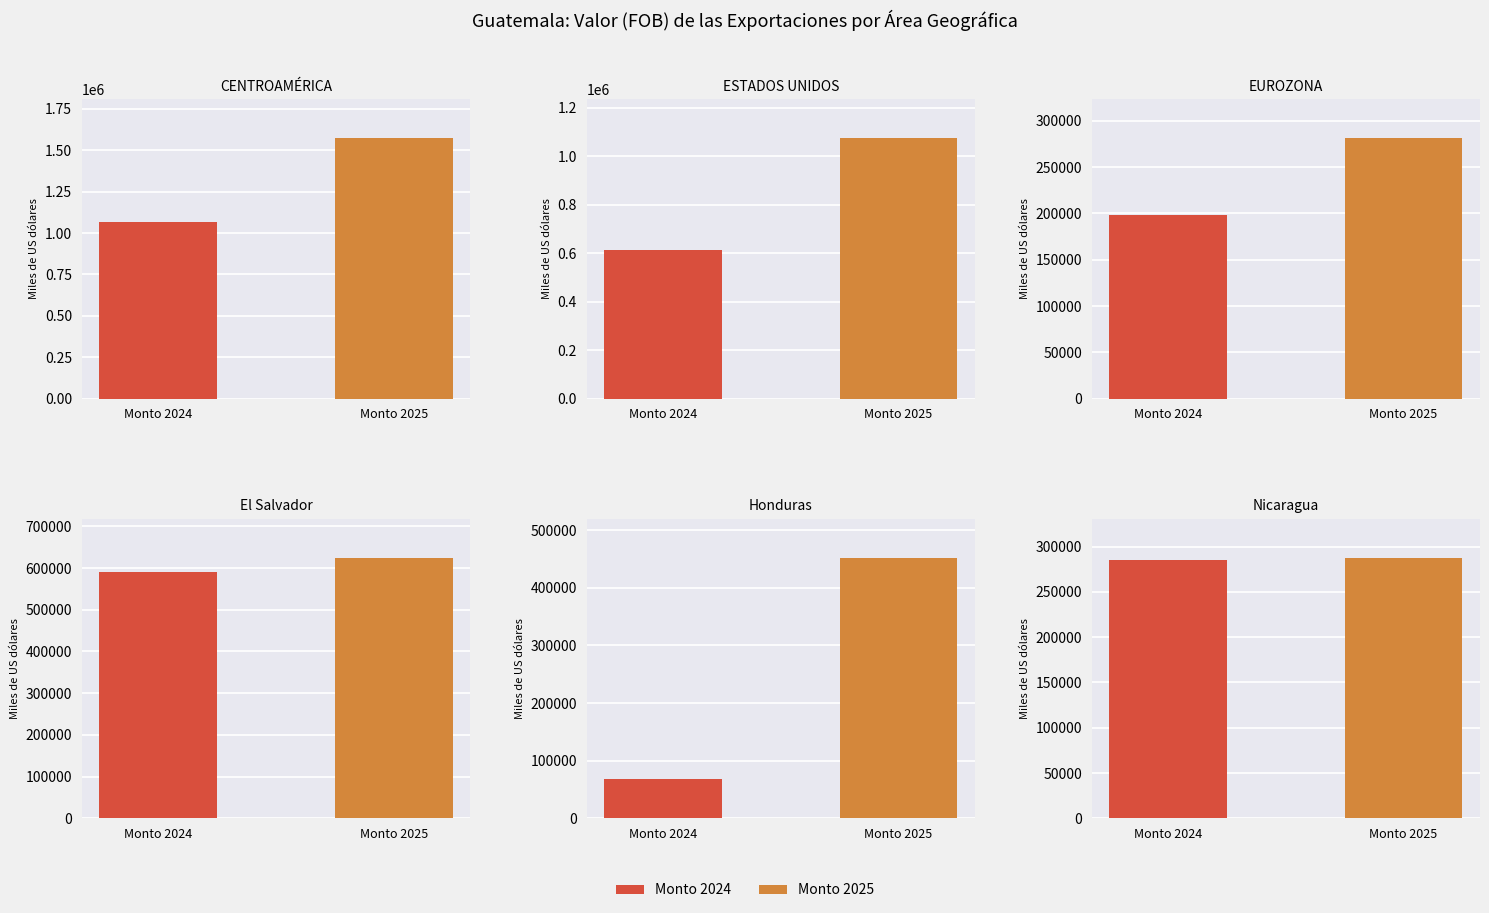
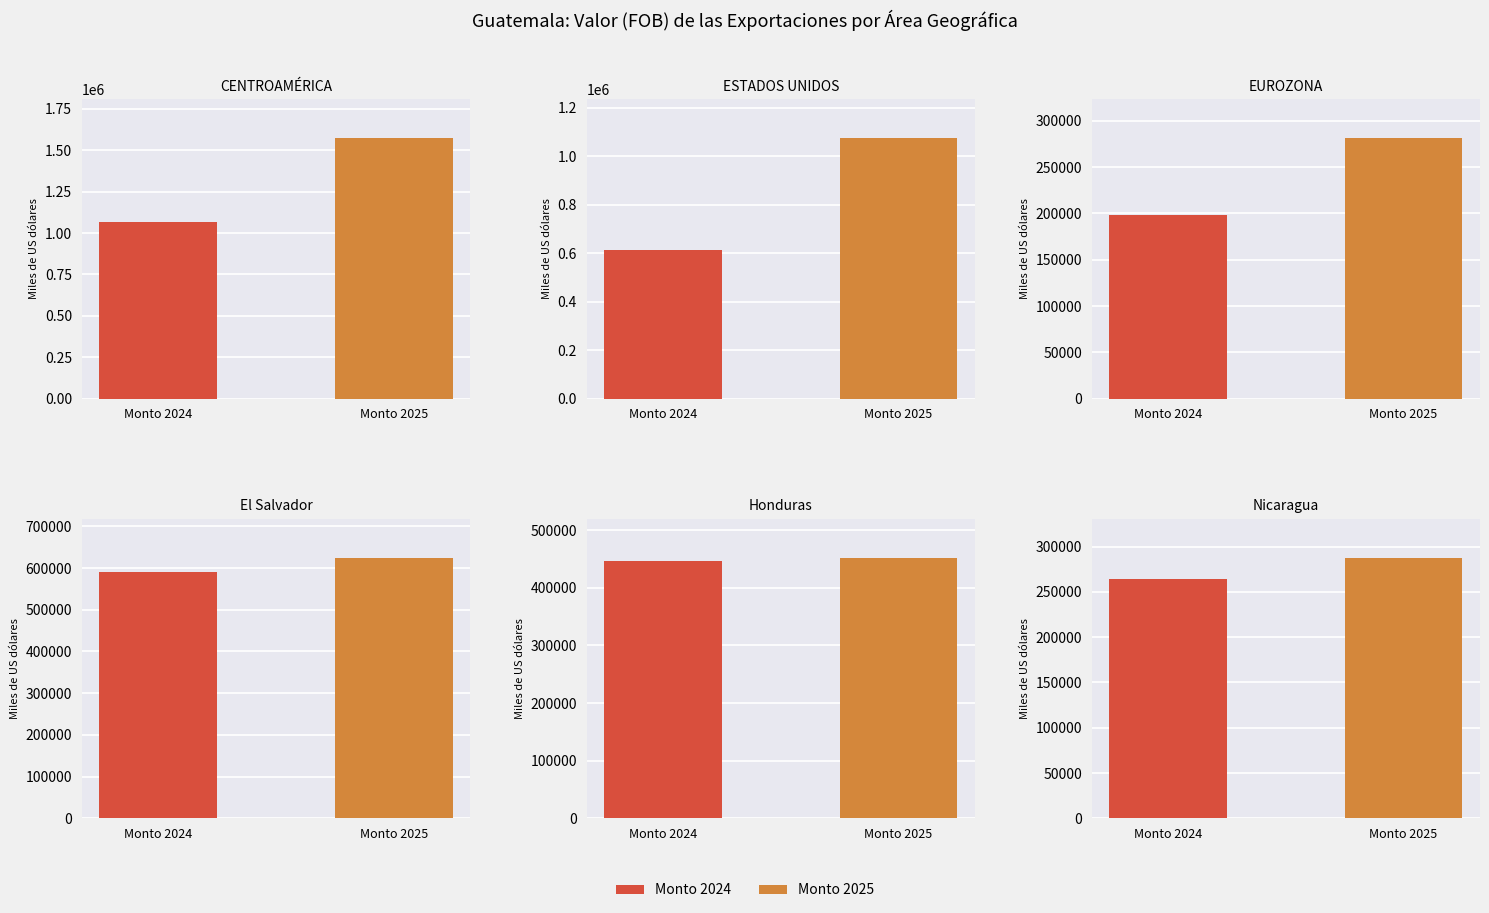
  {
    "CENTROAMÉRICA": {
      "Monto 2024": 1070000,
      "Monto 2025": 1570000
    },
    "ESTADOS UNIDOS": {
      "Monto 2024": 610000,
      "Monto 2025": 1070000
    },
    "EUROZONA": {
      "Monto 2024": 200000,
      "Monto 2025": 280000
    },
    "El Salvador": {
      "Monto 2024": 590000,
      "Monto 2025": 620000
    },
    "Honduras": {
-     "Monto 2024": 70000,
+     "Monto 2024": 450000,
      "Monto 2025": 450000
    },
    "Nicaragua": {
-     "Monto 2024": 290000,
+     "Monto 2024": 260000,
      "Monto 2025": 290000
    }
  }
